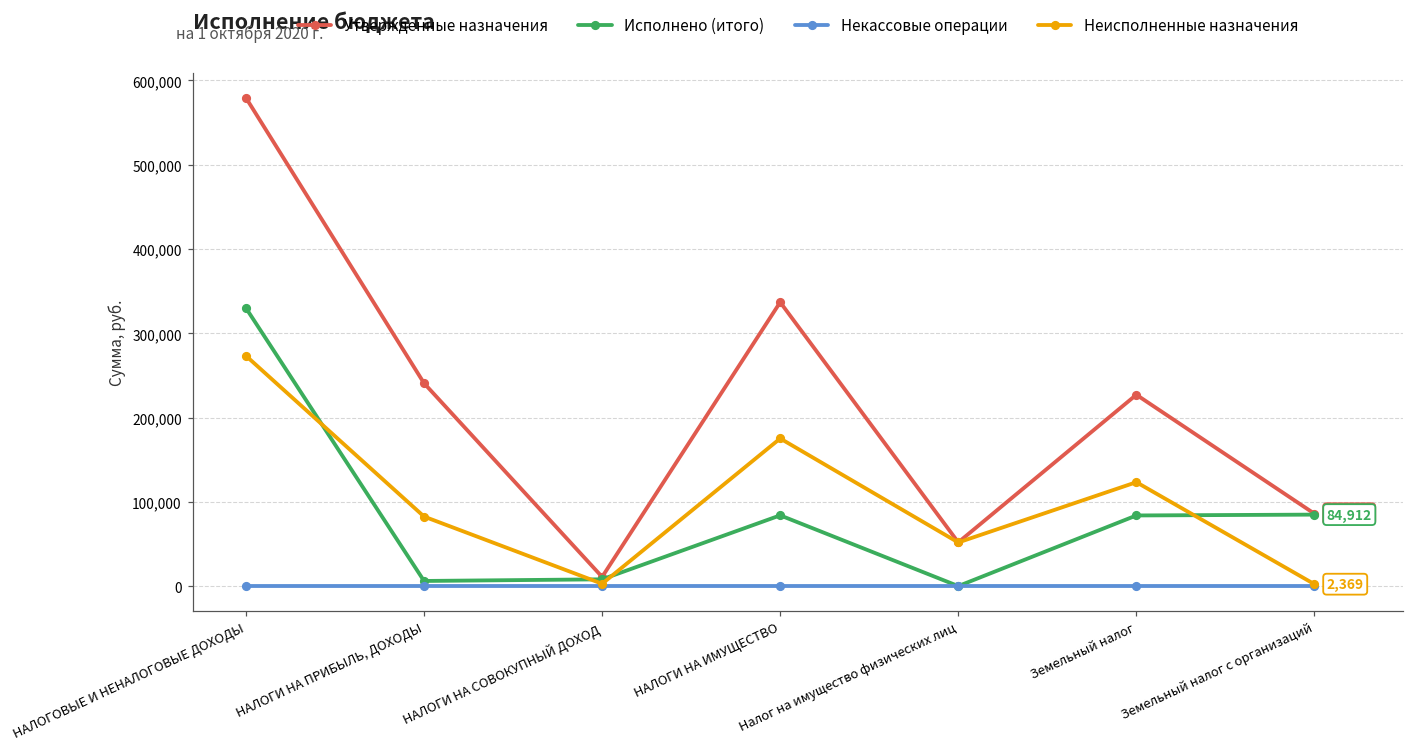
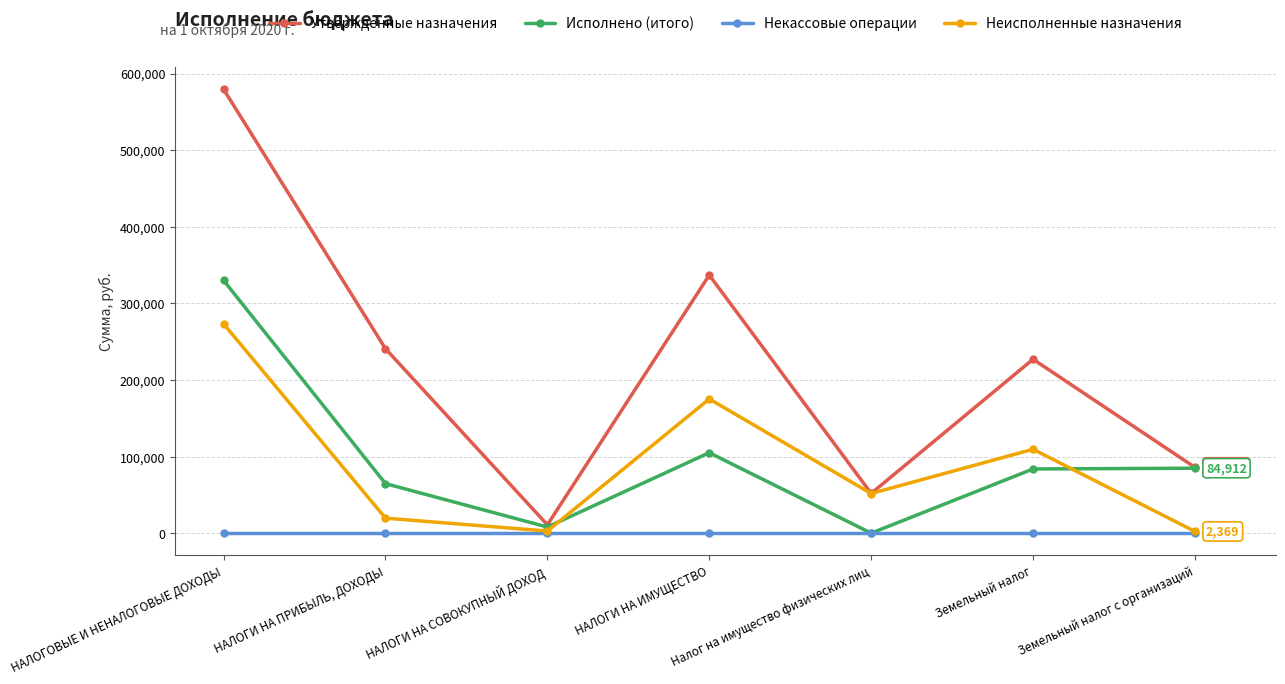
  {
    "Утвержденные назначения": {
      "НАЛОГОВЫЕ И НЕНАЛОГОВЫЕ ДОХОДЫ": "580,000",
      "НАЛОГИ НА ПРИБЫЛЬ, ДОХОДЫ": "240,000",
      "НАЛОГИ НА ИМУЩЕСТВО": "340,000",
      "Земельный налог": "230,000"
    },
    "Исполнено (итого)": {
      "НАЛОГОВЫЕ И НЕНАЛОГОВЫЕ ДОХОДЫ": "330,000",
-     "НАЛОГИ НА ПРИБЫЛЬ, ДОХОДЫ": "10,000",
-     "НАЛОГИ НА ИМУЩЕСТВО": "80,000",
+     "НАЛОГИ НА ПРИБЫЛЬ, ДОХОДЫ": "60,000",
+     "НАЛОГИ НА ИМУЩЕСТВО": "110,000",
      "Земельный налог": "80,000"
    },
    "Некассовые операции": {
      "НАЛОГОВЫЕ И НЕНАЛОГОВЫЕ ДОХОДЫ": "0",
      "НАЛОГИ НА ПРИБЫЛЬ, ДОХОДЫ": "0",
      "НАЛОГИ НА ИМУЩЕСТВО": "0",
      "Земельный налог": "0"
    },
    "Неисполненные назначения": {
      "НАЛОГОВЫЕ И НЕНАЛОГОВЫЕ ДОХОДЫ": "270,000",
-     "НАЛОГИ НА ПРИБЫЛЬ, ДОХОДЫ": "80,000",
+     "НАЛОГИ НА ПРИБЫЛЬ, ДОХОДЫ": "20,000",
      "НАЛОГИ НА ИМУЩЕСТВО": "180,000",
-     "Земельный налог": "120,000"
+     "Земельный налог": "110,000"
    }
  }
